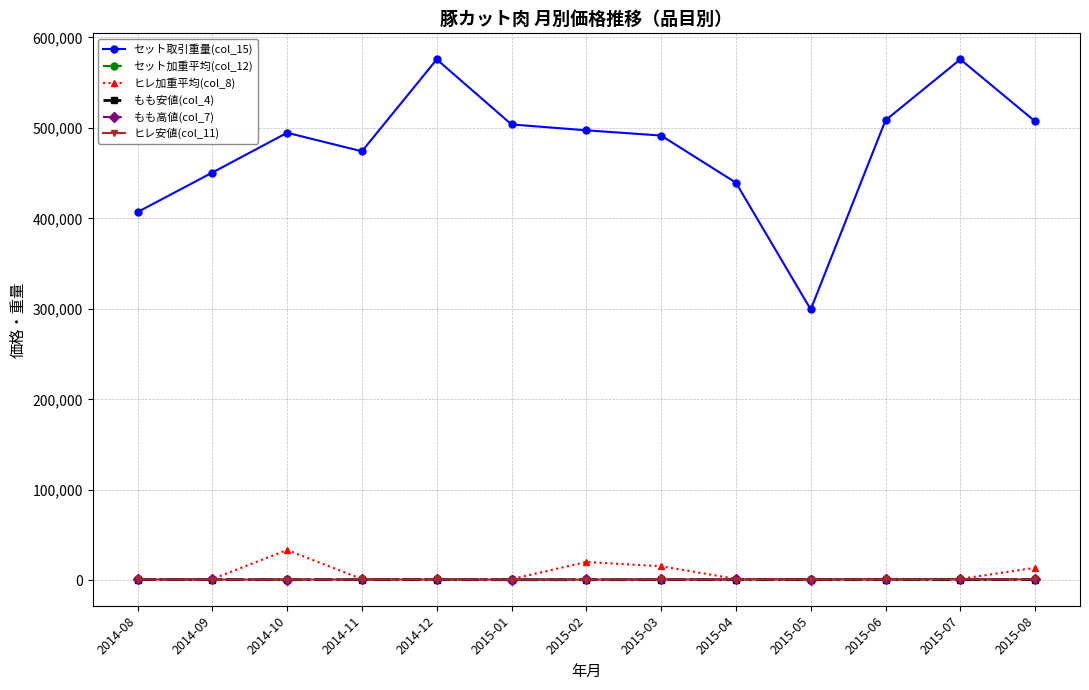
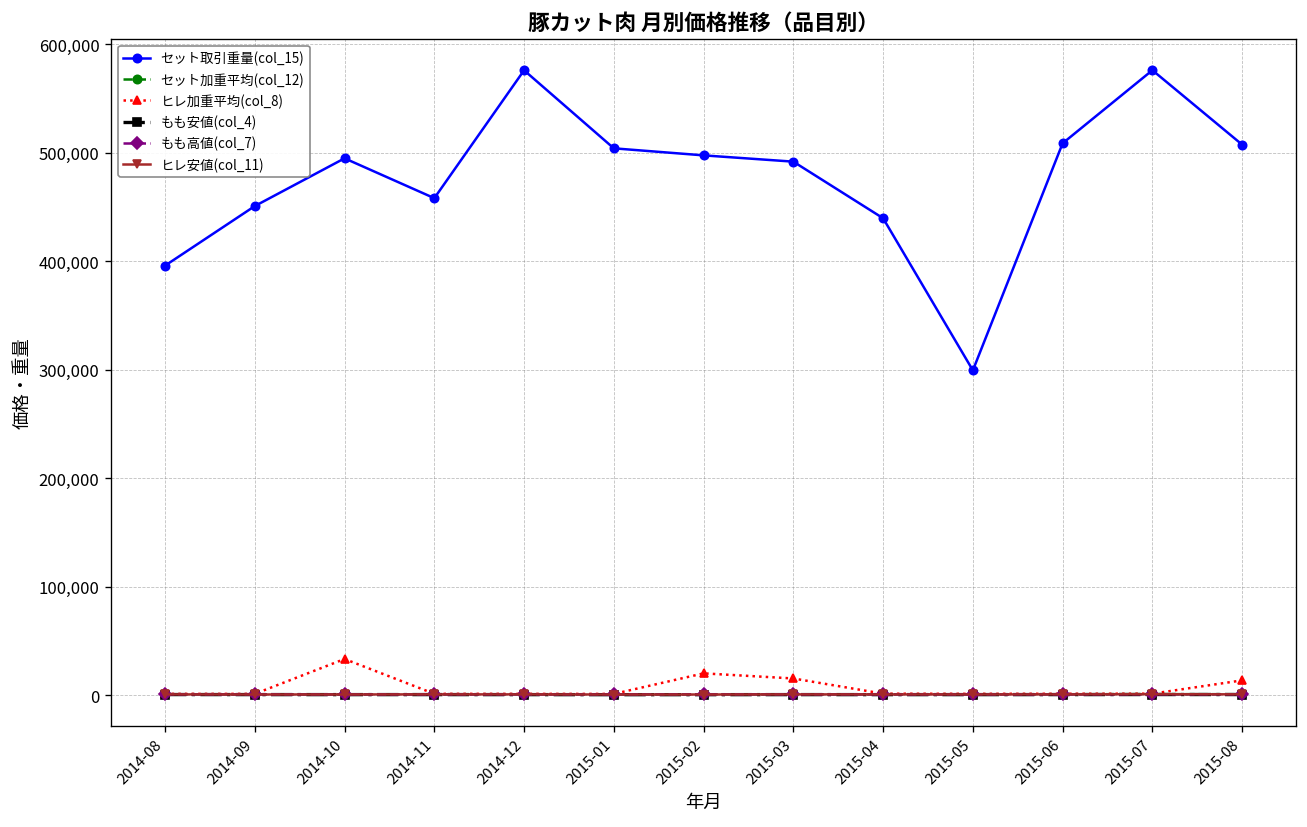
  {
    "セット取引重量(col_15)": {
-     "2014-08": "410,000",
+     "2014-08": "400,000",
      "2014-09": "450,000",
      "2014-10": "490,000",
-     "2014-11": "470,000",
+     "2014-11": "460,000",
      "2014-12": "580,000",
      "2015-01": "500,000",
      "2015-02": "500,000",
      "2015-03": "490,000",
      "2015-04": "440,000",
      "2015-05": "300,000",
      "2015-06": "510,000",
      "2015-07": "580,000",
      "2015-08": "510,000"
    },
    "ヒレ加重平均(col_8)": {
      "2014-10": "30,000",
      "2015-02": "20,000",
      "2015-03": "20,000",
      "2015-08": "10,000"
    }
  }
